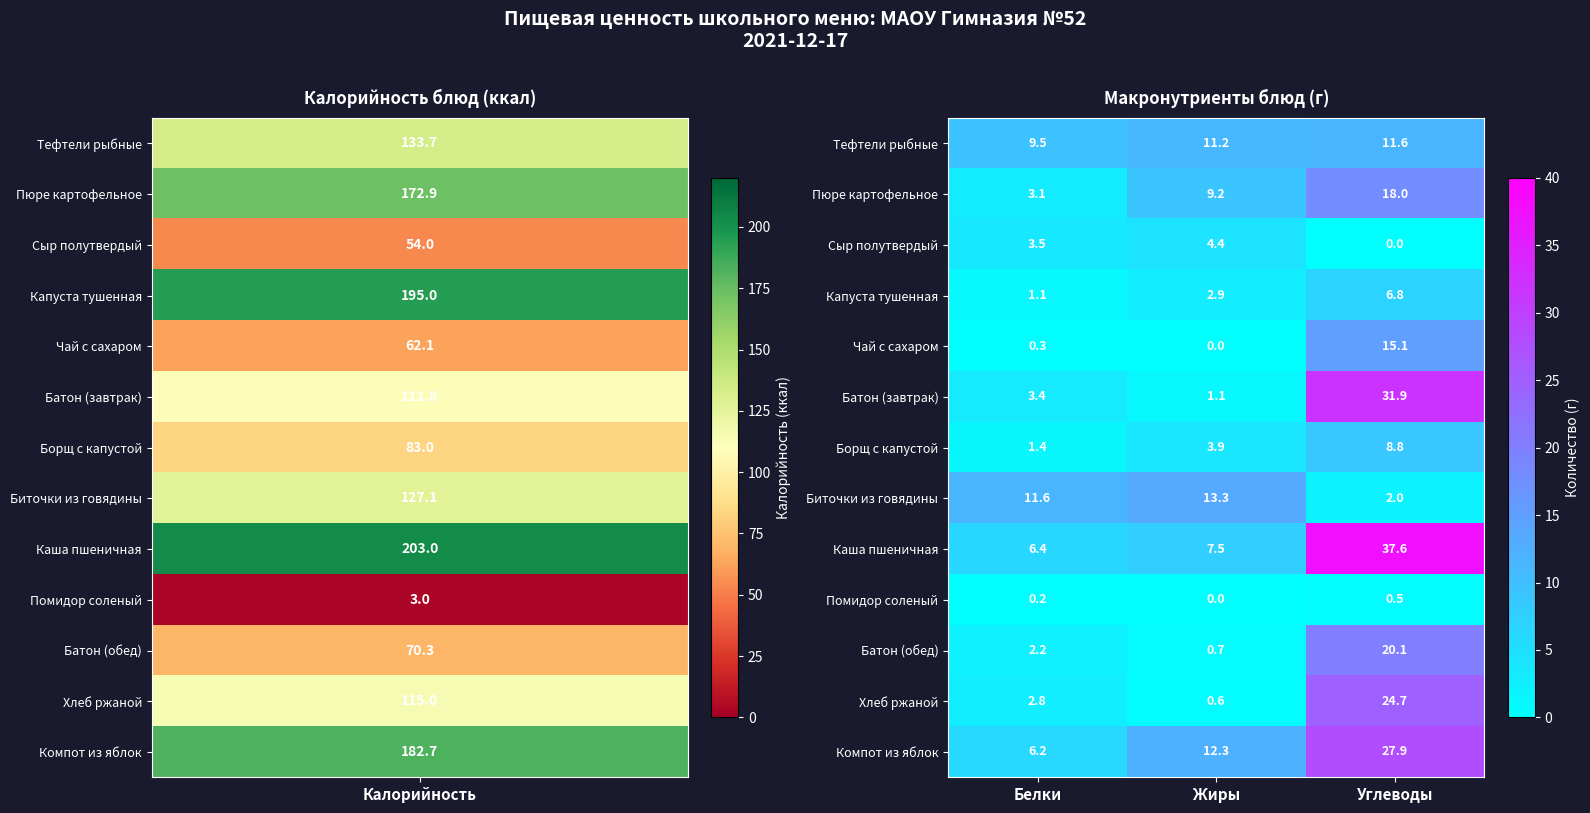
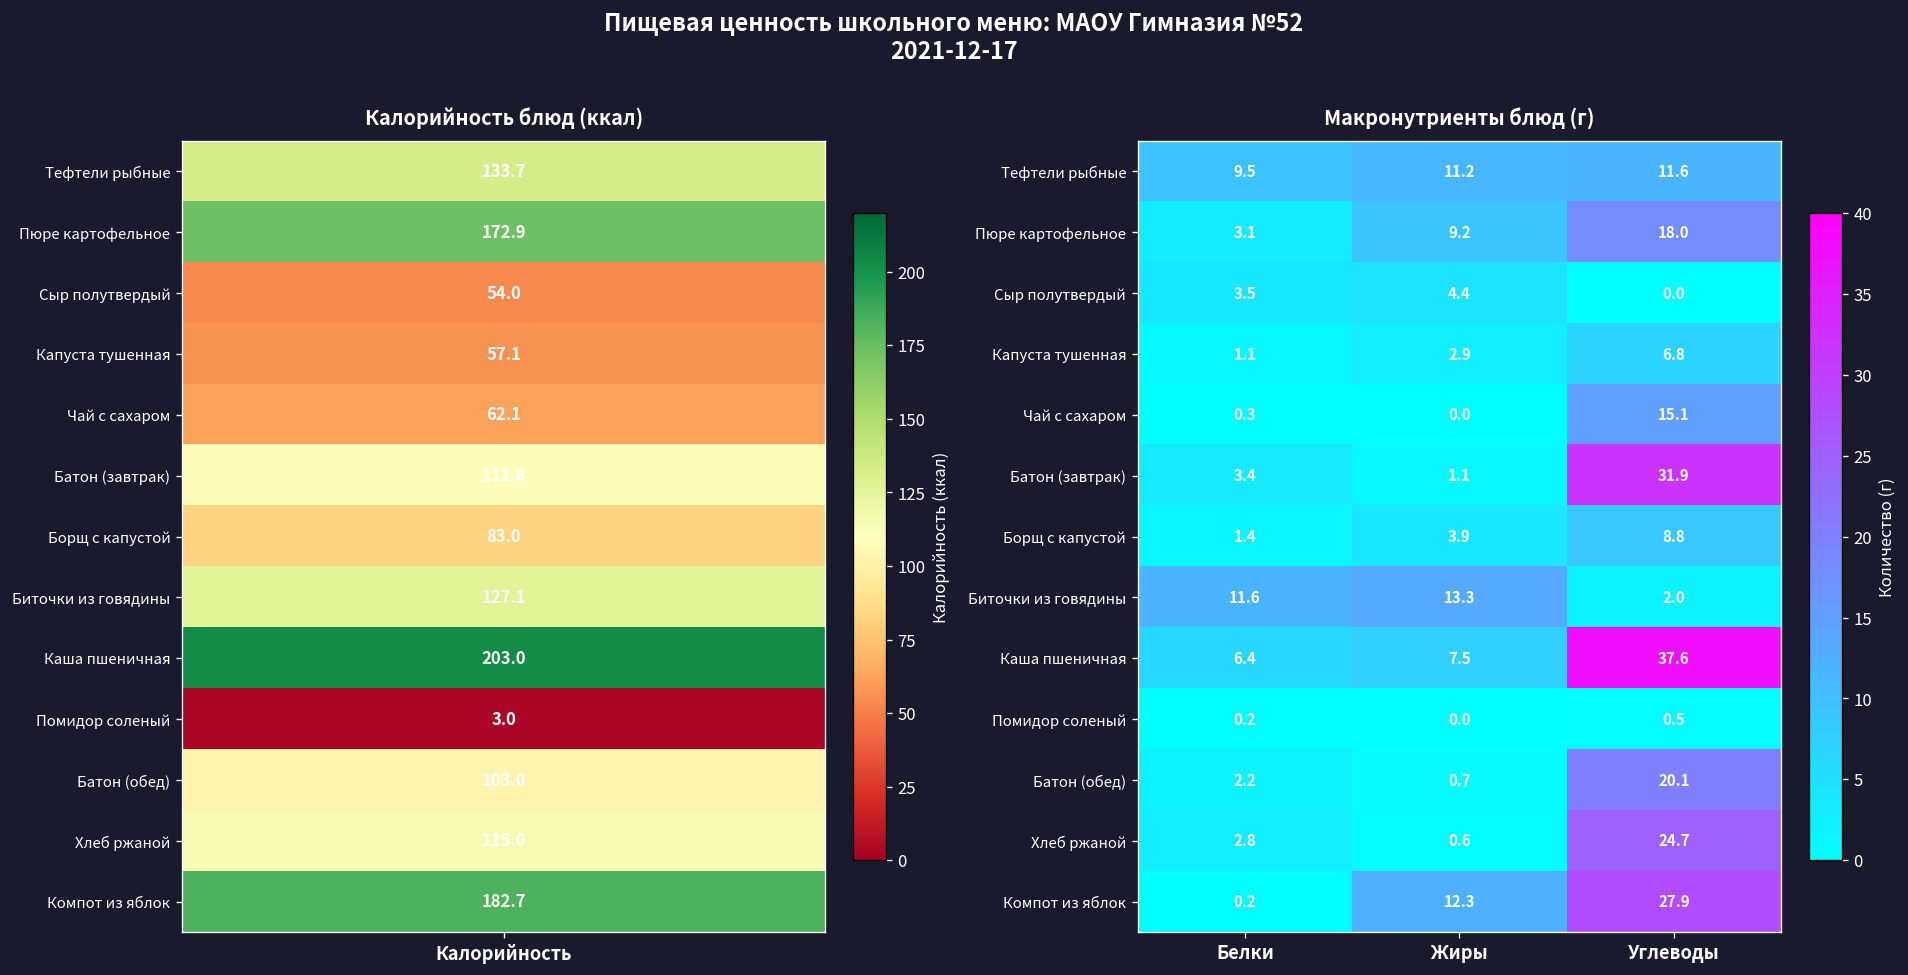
  {
    "Калорийность блюд (ккал)": {
      "Тефтели рыбные": {
        "Калорийность": 133.7
      },
      "Пюре картофельное": {
        "Калорийность": 172.9
      },
      "Сыр полутвердый": {
        "Калорийность": 54.0
      },
      "Капуста тушенная": {
-       "Калорийность": 195.0
+       "Калорийность": 57.1
      },
      "Чай с сахаром": {
        "Калорийность": 62.1
      },
      "Батон (завтрак)": {
        "Калорийность": 111.8
      },
      "Борщ с капустой": {
        "Калорийность": 83.0
      },
      "Биточки из говядины": {
        "Калорийность": 127.1
      },
      "Каша пшеничная": {
        "Калорийность": 203.0
      },
      "Помидор соленый": {
        "Калорийность": 3.0
      },
      "Батон (обед)": {
-       "Калорийность": 70.3
+       "Калорийность": 103.0
      },
      "Хлеб ржаной": {
        "Калорийность": 115.0
      },
      "Компот из яблок": {
        "Калорийность": 182.7
      }
    },
    "Макронутриенты блюд (г)": {
      "Тефтели рыбные": {
        "Белки": 9.5,
        "Жиры": 11.2,
        "Углеводы": 11.6
      },
      "Пюре картофельное": {
        "Белки": 3.1,
        "Жиры": 9.2,
        "Углеводы": 18.0
      },
      "Сыр полутвердый": {
        "Белки": 3.5,
        "Жиры": 4.4,
        "Углеводы": 0.0
      },
      "Капуста тушенная": {
        "Белки": 1.1,
        "Жиры": 2.9,
        "Углеводы": 6.8
      },
      "Чай с сахаром": {
        "Белки": 0.3,
        "Жиры": 0.0,
        "Углеводы": 15.1
      },
      "Батон (завтрак)": {
        "Белки": 3.4,
        "Жиры": 1.1,
        "Углеводы": 31.9
      },
      "Борщ с капустой": {
        "Белки": 1.4,
        "Жиры": 3.9,
        "Углеводы": 8.8
      },
      "Биточки из говядины": {
        "Белки": 11.6,
        "Жиры": 13.3,
        "Углеводы": 2.0
      },
      "Каша пшеничная": {
        "Белки": 6.4,
        "Жиры": 7.5,
        "Углеводы": 37.6
      },
      "Помидор соленый": {
        "Белки": 0.2,
        "Жиры": 0.0,
        "Углеводы": 0.5
      },
      "Батон (обед)": {
        "Белки": 2.2,
        "Жиры": 0.7,
        "Углеводы": 20.1
      },
      "Хлеб ржаной": {
        "Белки": 2.8,
        "Жиры": 0.6,
        "Углеводы": 24.7
      },
      "Компот из яблок": {
-       "Белки": 6.2,
+       "Белки": 0.2,
        "Жиры": 12.3,
        "Углеводы": 27.9
      }
    }
  }
